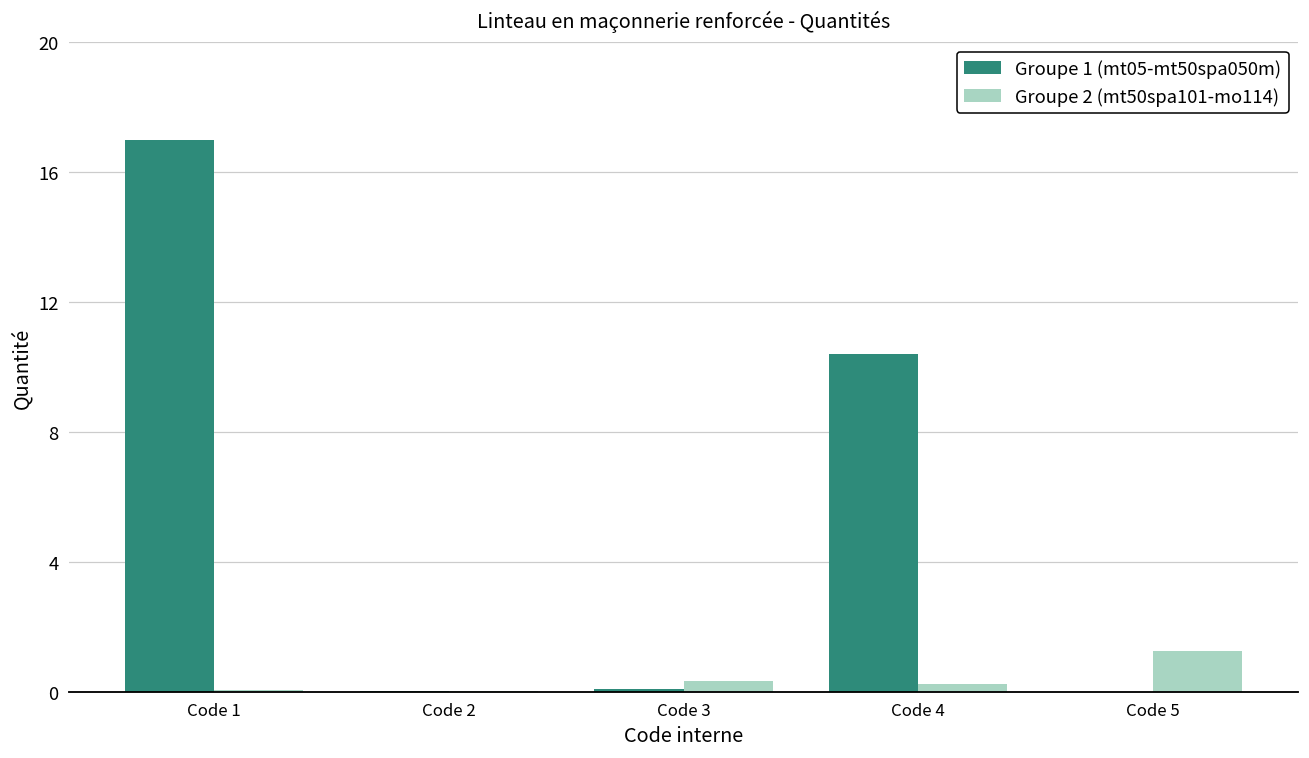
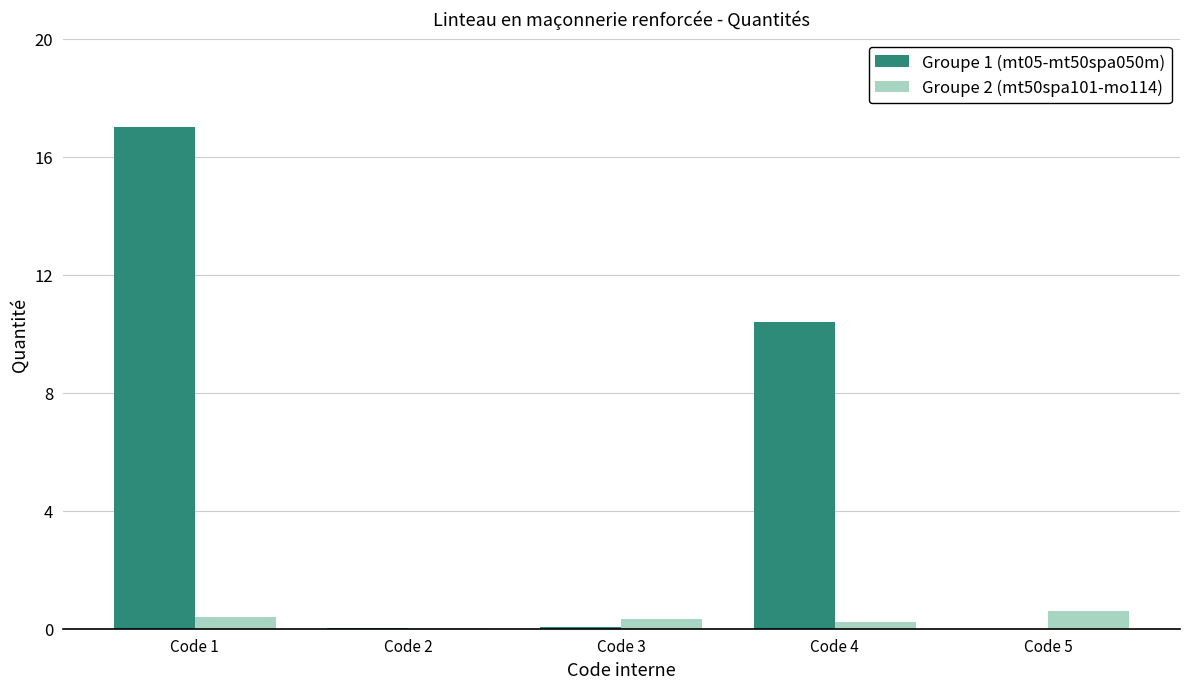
  {
    "Groupe 1 (mt05-mt50spa050m)": {
      "Code 1": 17.0,
      "Code 4": 10.4
    },
    "Groupe 2 (mt50spa101-mo114)": {
-     "Code 1": 0.1,
+     "Code 1": 0.4,
      "Code 3": 0.3,
      "Code 4": 0.2,
-     "Code 5": 1.2
+     "Code 5": 0.6
    }
  }
